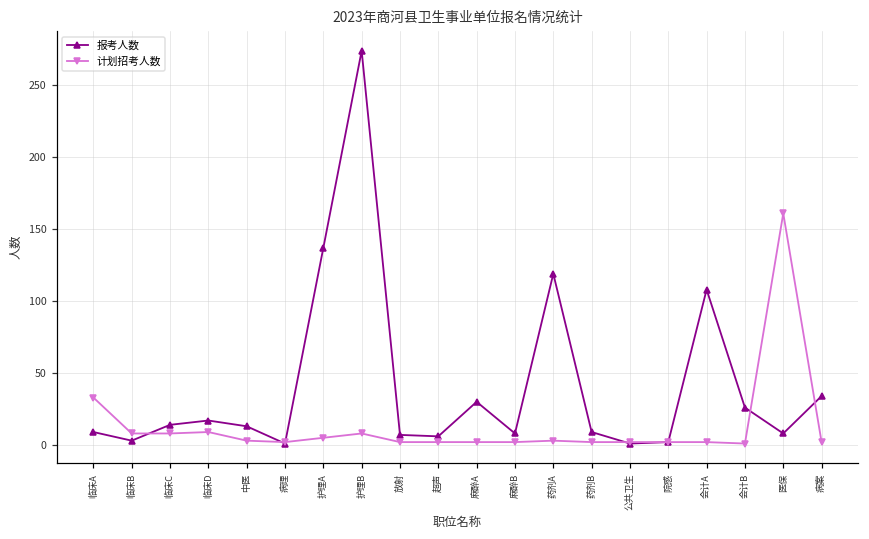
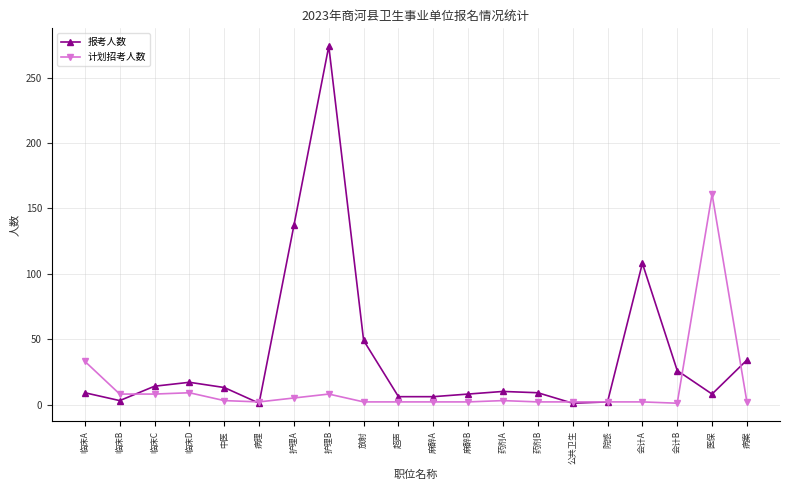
  {
    "报考人数": {
      "临床A": 9,
      "临床B": 3,
      "临床C": 14,
      "临床D": 17,
      "中医": 13,
      "护理A": 137,
      "护理B": 274,
-     "放射": 7,
+     "放射": 49,
      "超声": 6,
-     "麻醉A": 30,
+     "麻醉A": 6,
      "麻醉B": 8,
-     "药剂A": 119,
+     "药剂A": 10,
      "药剂B": 9,
      "会计A": 108,
      "会计B": 26,
      "医保": 8,
      "病案": 34
    },
    "计划招考人数": {
      "临床A": 33,
      "临床B": 8,
      "临床C": 8,
      "临床D": 9,
      "中医": 3,
      "护理A": 5,
      "护理B": 8,
      "放射": 2,
      "超声": 2,
      "麻醉A": 2,
      "麻醉B": 2,
      "药剂A": 3,
      "药剂B": 2,
      "会计A": 2,
      "会计B": 1,
      "医保": 161,
      "病案": 2
    }
  }
